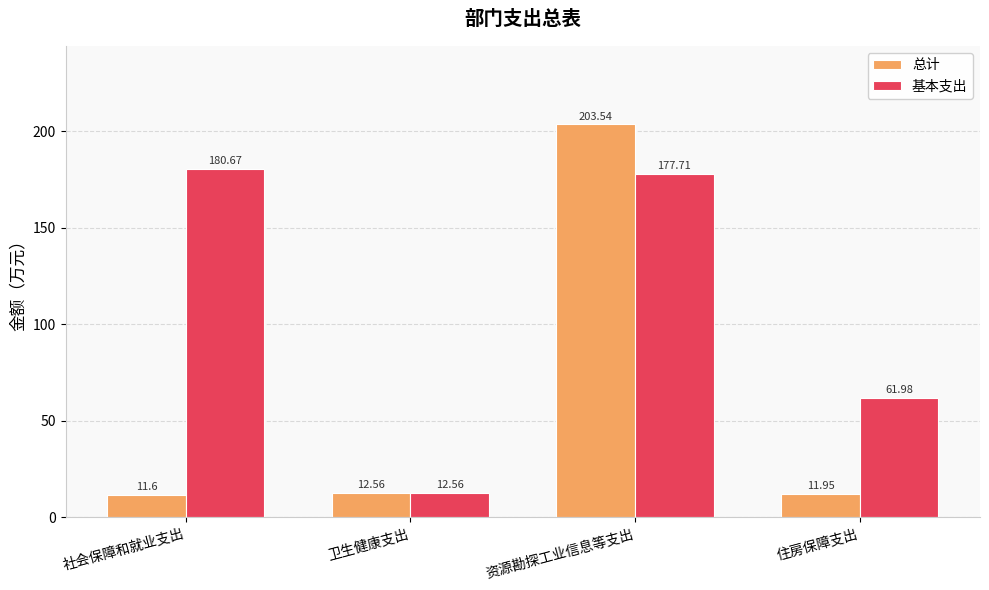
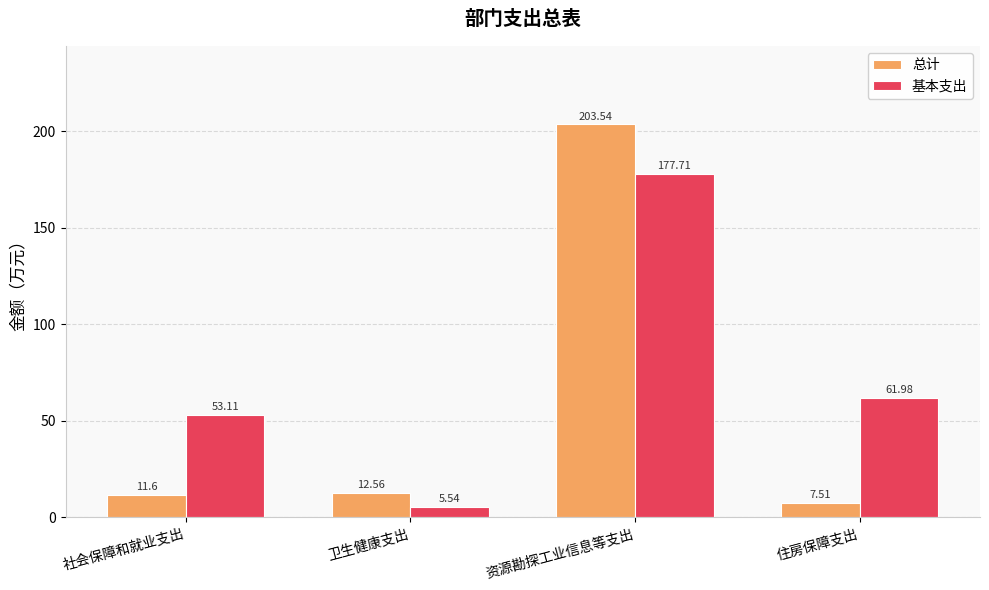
  {
    "总计": {
      "社会保障和就业支出": 11.6,
      "卫生健康支出": 12.56,
      "资源勘探工业信息等支出": 203.54,
-     "住房保障支出": 11.95
+     "住房保障支出": 7.51
    },
    "基本支出": {
-     "社会保障和就业支出": 180.67,
-     "卫生健康支出": 12.56,
+     "社会保障和就业支出": 53.11,
+     "卫生健康支出": 5.54,
      "资源勘探工业信息等支出": 177.71,
      "住房保障支出": 61.98
    }
  }
